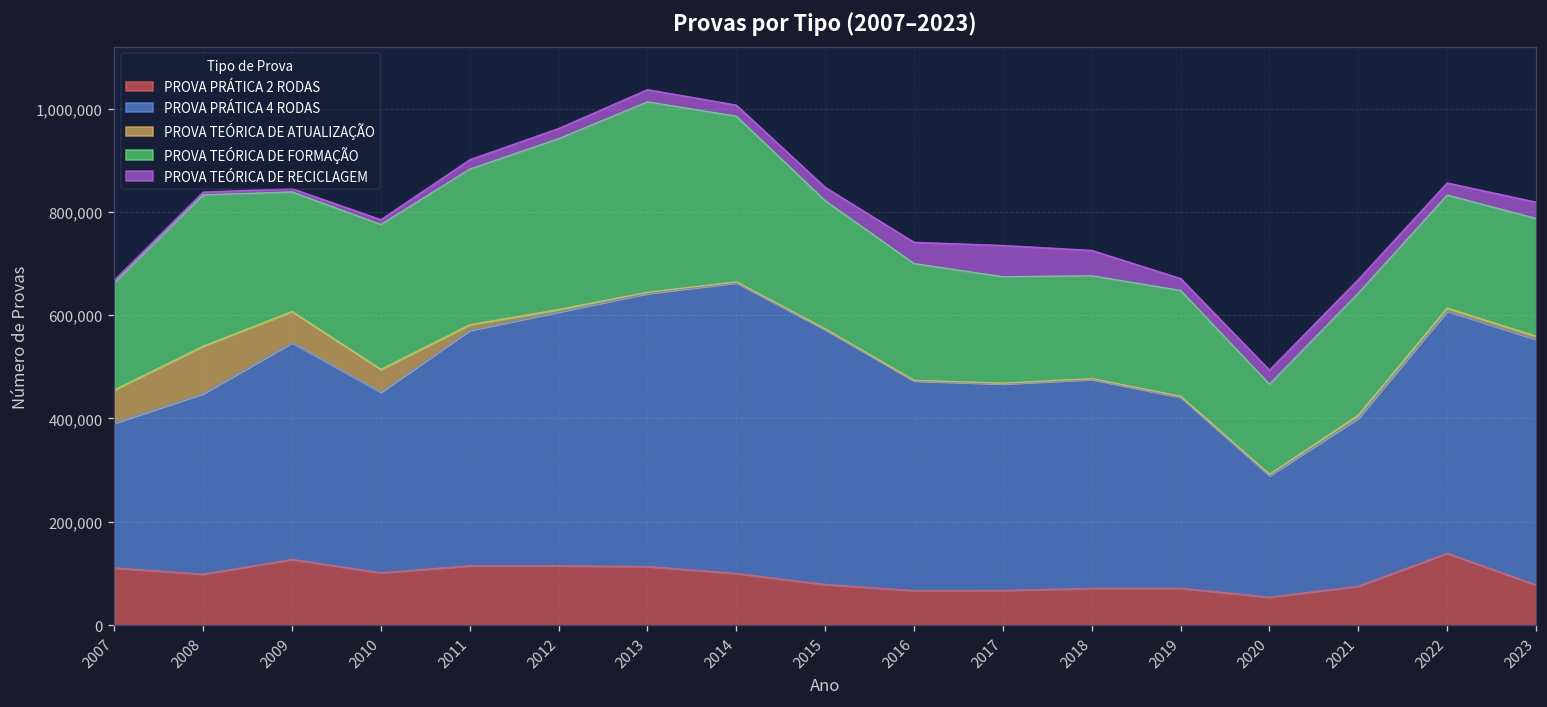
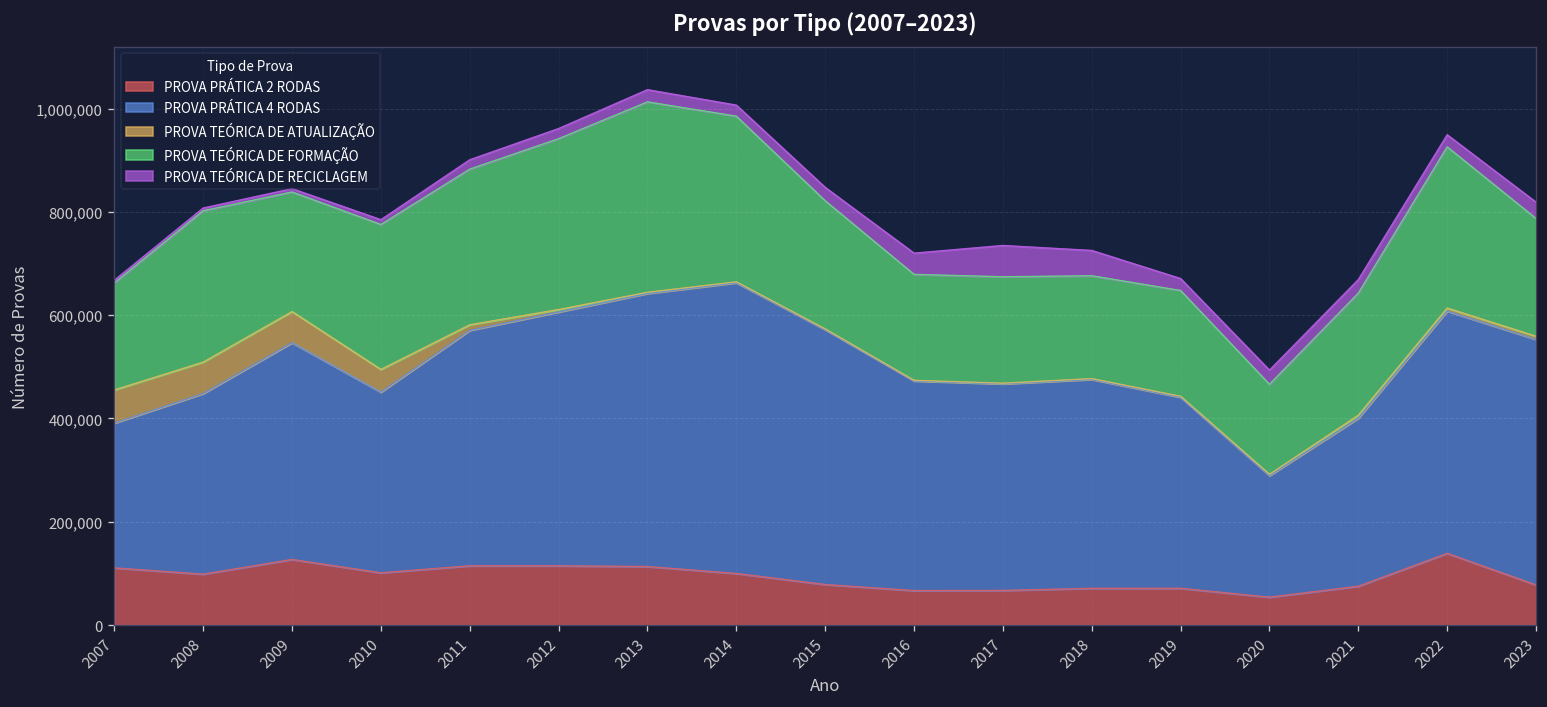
  {
    "PROVA PRÁTICA 2 RODAS": {
      "2007": "110,000",
      "2008": "100,000",
      "2009": "130,000",
      "2010": "100,000",
      "2011": "110,000",
      "2012": "110,000",
      "2013": "110,000",
      "2014": "100,000",
      "2015": "80,000",
      "2016": "70,000",
      "2017": "70,000",
      "2018": "70,000",
      "2019": "70,000",
      "2020": "50,000",
      "2021": "80,000",
      "2022": "140,000",
      "2023": "80,000"
    },
    "PROVA PRÁTICA 4 RODAS": {
      "2007": "280,000",
      "2008": "350,000",
      "2009": "420,000",
      "2010": "350,000",
      "2011": "460,000",
      "2021": "330,000",
      "2022": "470,000",
      "2023": "480,000"
    },
    "PROVA TEÓRICA DE ATUALIZAÇÃO": {
      "2007": "60,000",
-     "2008": "90,000",
+     "2008": "60,000",
      "2009": "60,000",
      "2010": "40,000",
      "2011": "10,000",
      "2021": "10,000",
      "2022": "10,000",
      "2023": "10,000"
    },
    "PROVA TEÓRICA DE FORMAÇÃO": {
      "2009": "230,000",
      "2010": "280,000",
      "2011": "300,000",
      "2012": "330,000",
      "2013": "370,000",
      "2014": "320,000",
      "2015": "250,000",
-     "2016": "230,000",
+     "2016": "210,000",
      "2017": "210,000",
      "2018": "200,000",
      "2019": "200,000",
      "2020": "170,000",
      "2021": "240,000",
-     "2022": "220,000",
+     "2022": "310,000",
      "2023": "230,000"
    },
    "PROVA TEÓRICA DE RECICLAGEM": {
      "2009": "10,000",
      "2010": "10,000",
      "2011": "20,000",
      "2012": "20,000",
      "2013": "20,000",
      "2014": "20,000",
      "2015": "30,000",
      "2016": "40,000",
      "2017": "60,000",
      "2018": "50,000",
      "2019": "20,000",
      "2020": "30,000",
      "2021": "30,000",
      "2022": "20,000",
      "2023": "30,000"
    }
  }
